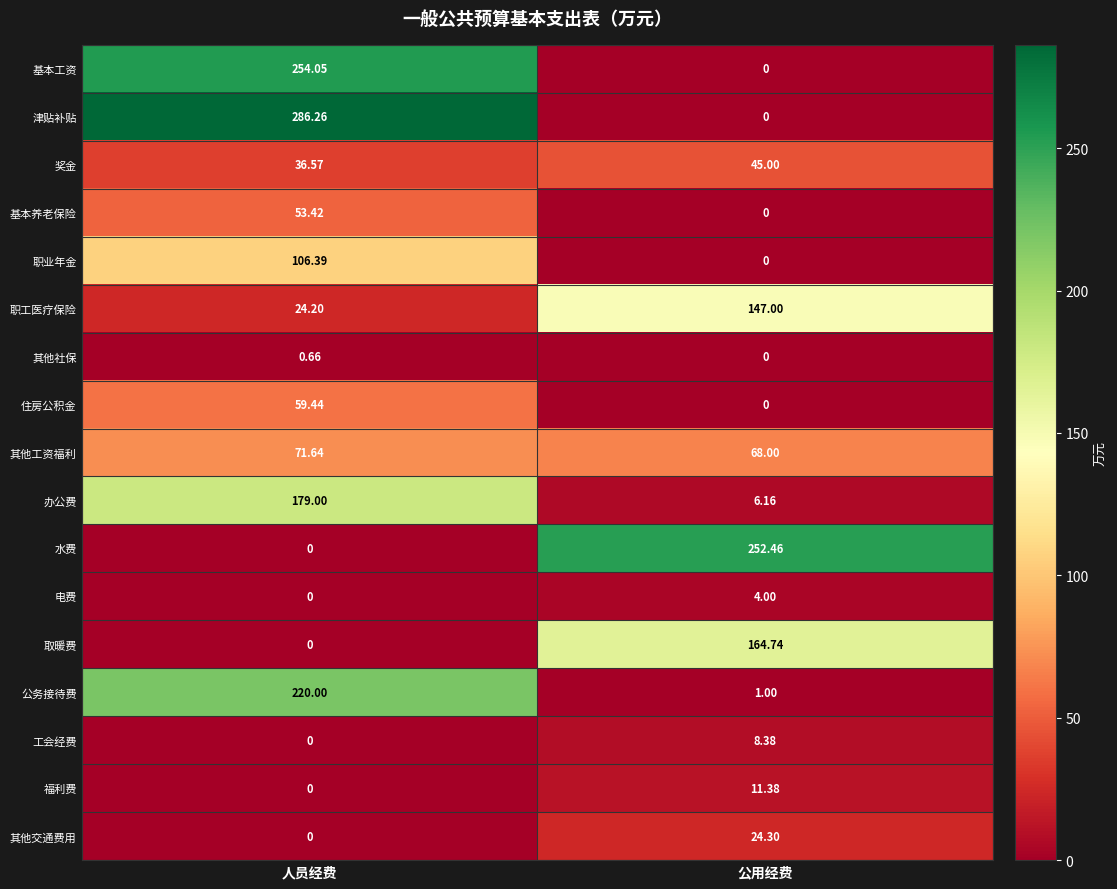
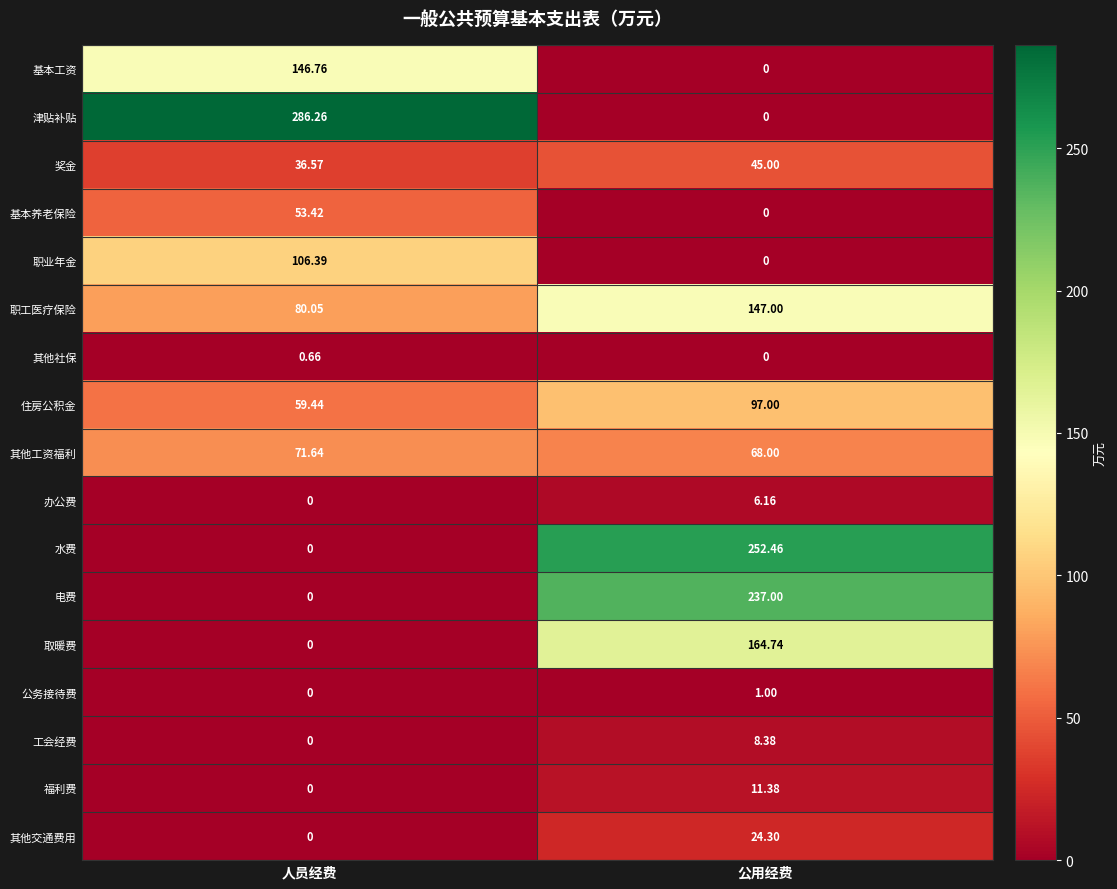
  {
    "基本工资": {
-     "人员经费": 254.05,
+     "人员经费": 146.76,
      "公用经费": 0
    },
    "津贴补贴": {
      "人员经费": 286.26,
      "公用经费": 0
    },
    "奖金": {
      "人员经费": 36.57,
      "公用经费": 45.00
    },
    "基本养老保险": {
      "人员经费": 53.42,
      "公用经费": 0
    },
    "职业年金": {
      "人员经费": 106.39,
      "公用经费": 0
    },
    "职工医疗保险": {
-     "人员经费": 24.20,
+     "人员经费": 80.05,
      "公用经费": 147.00
    },
    "其他社保": {
      "人员经费": 0.66,
      "公用经费": 0
    },
    "住房公积金": {
      "人员经费": 59.44,
-     "公用经费": 0
+     "公用经费": 97.00
    },
    "其他工资福利": {
      "人员经费": 71.64,
      "公用经费": 68.00
    },
    "办公费": {
-     "人员经费": 179.00,
+     "人员经费": 0,
      "公用经费": 6.16
    },
    "水费": {
      "人员经费": 0,
      "公用经费": 252.46
    },
    "电费": {
      "人员经费": 0,
-     "公用经费": 4.00
+     "公用经费": 237.00
    },
    "取暖费": {
      "人员经费": 0,
      "公用经费": 164.74
    },
    "公务接待费": {
-     "人员经费": 220.00,
+     "人员经费": 0,
      "公用经费": 1.00
    },
    "工会经费": {
      "人员经费": 0,
      "公用经费": 8.38
    },
    "福利费": {
      "人员经费": 0,
      "公用经费": 11.38
    },
    "其他交通费用": {
      "人员经费": 0,
      "公用经费": 24.30
    }
  }
